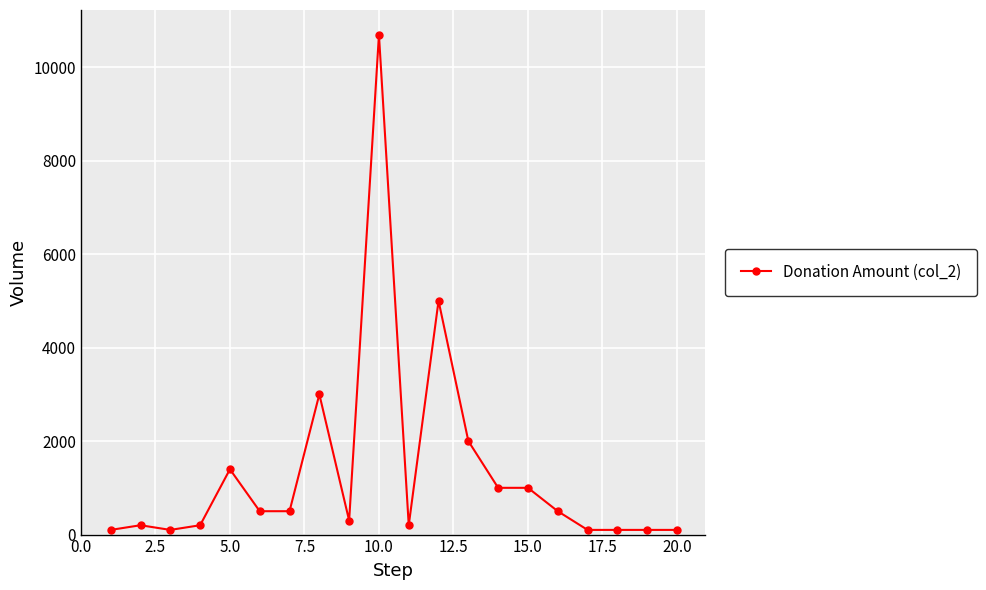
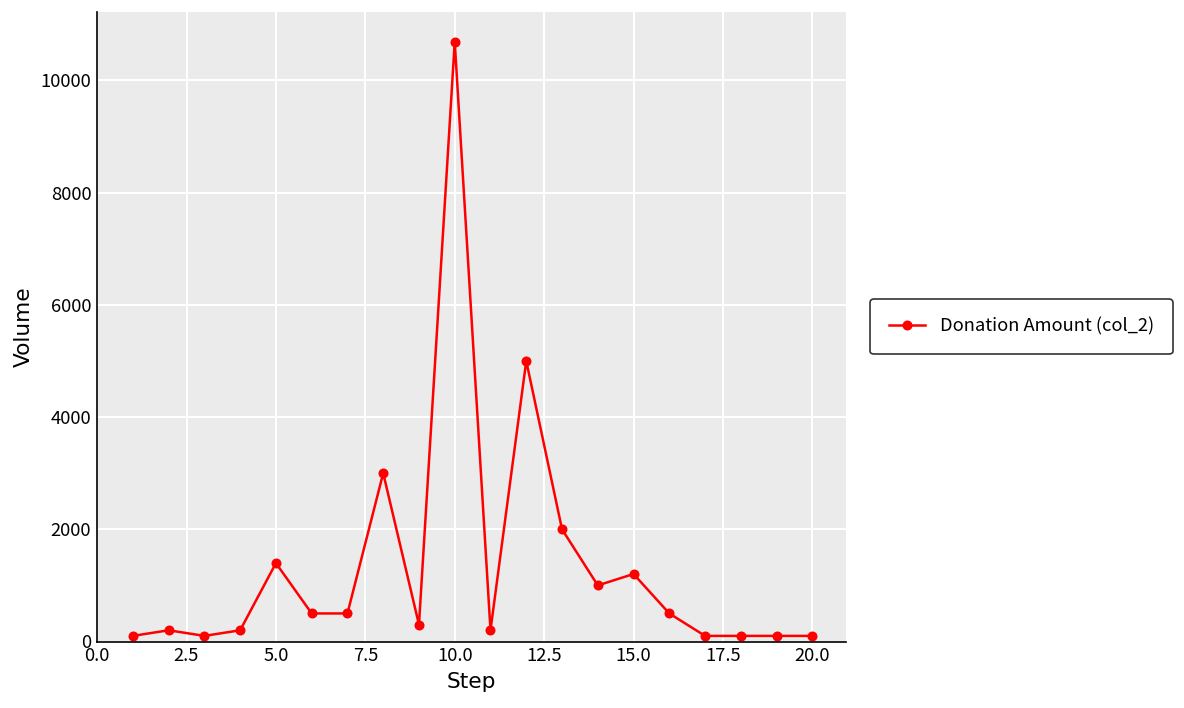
  {
    "5.0": 1400,
    "10.0": 10700,
-   "15.0": 1000,
+   "15.0": 1200,
    "20.0": 100
  }
